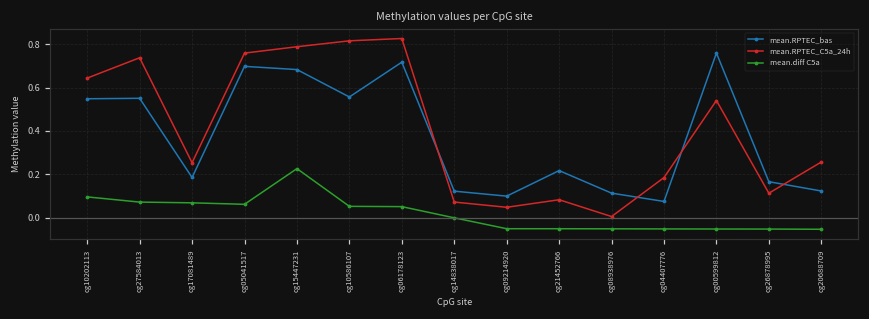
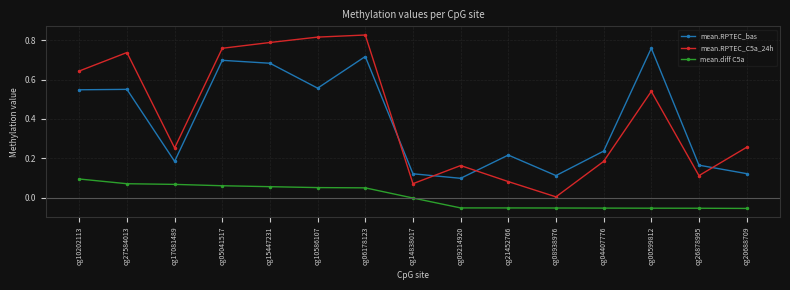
  {
    "mean.RPTEC_bas": {
      "cg10202113": 0.55,
      "cg27584013": 0.55,
      "cg17081489": 0.18,
      "cg05041517": 0.70,
      "cg15447231": 0.68,
      "cg10586107": 0.56,
      "cg06178123": 0.72,
      "cg14838017": 0.12,
      "cg09214920": 0.10,
      "cg21452766": 0.22,
      "cg08938976": 0.11,
-     "cg04407776": 0.07,
+     "cg04407776": 0.24,
      "cg00599812": 0.76,
      "cg26878995": 0.17,
      "cg20688709": 0.12
    },
    "mean.RPTEC_C5a_24h": {
      "cg10202113": 0.64,
      "cg27584013": 0.74,
      "cg17081489": 0.25,
      "cg05041517": 0.76,
      "cg15447231": 0.79,
      "cg10586107": 0.82,
      "cg06178123": 0.83,
      "cg14838017": 0.07,
-     "cg09214920": 0.05,
+     "cg09214920": 0.16,
      "cg21452766": 0.08,
      "cg08938976": 0.00,
      "cg04407776": 0.18,
      "cg00599812": 0.54,
      "cg26878995": 0.11,
      "cg20688709": 0.26
    },
    "mean.diff C5a": {
      "cg10202113": 0.10,
      "cg27584013": 0.07,
      "cg17081489": 0.07,
      "cg05041517": 0.06,
-     "cg15447231": 0.23,
+     "cg15447231": 0.06,
      "cg10586107": 0.05,
      "cg06178123": 0.05,
      "cg14838017": 0.00,
      "cg09214920": -0.05,
      "cg21452766": -0.05,
      "cg08938976": -0.05,
      "cg04407776": -0.05,
      "cg00599812": -0.05,
      "cg26878995": -0.05,
      "cg20688709": -0.05
    }
  }
